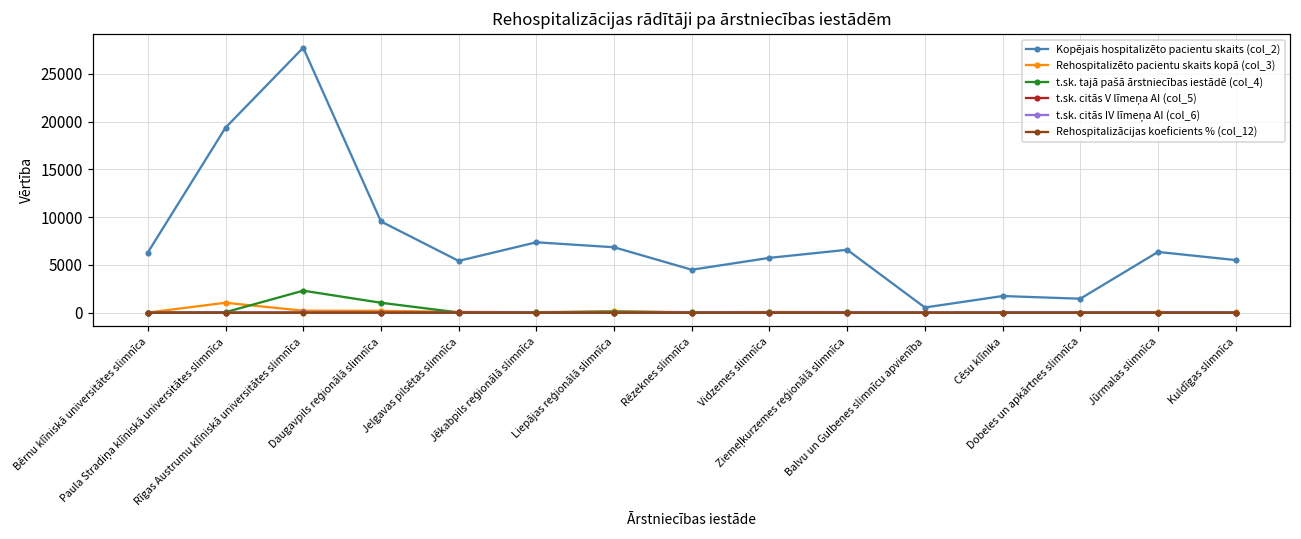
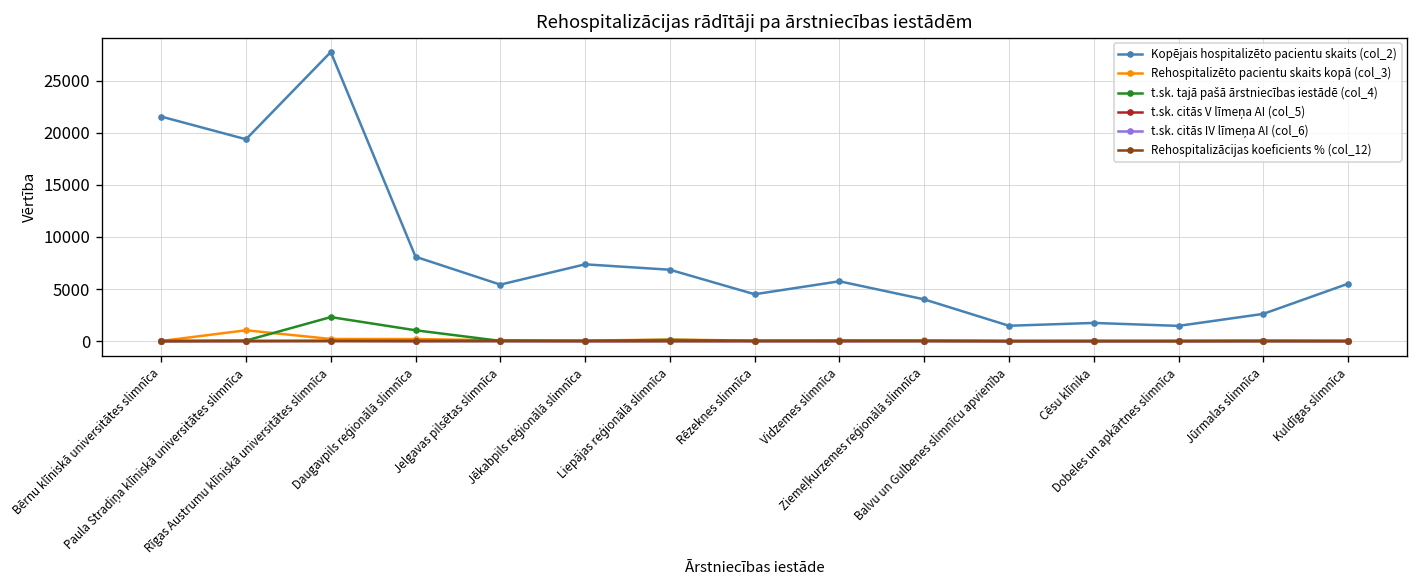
  {
    "Kopējais hospitalizēto pacientu skaits (col_2)": {
-     "Bērnu klīniskā universitātes slimnīca": 6000,
+     "Bērnu klīniskā universitātes slimnīca": 22000,
      "Paula Stradiņa klīniskā universitātes slimnīca": 19000,
      "Rīgas Austrumu klīniskā universitātes slimnīca": 28000,
-     "Daugavpils reģionālā slimnīca": 10000,
+     "Daugavpils reģionālā slimnīca": 8000,
      "Jelgavas pilsētas slimnīca": 5000,
      "Jēkabpils reģionālā slimnīca": 7000,
      "Liepājas reģionālā slimnīca": 7000,
      "Rēzeknes slimnīca": 5000,
      "Vidzemes slimnīca": 6000,
-     "Ziemeļkurzemes reģionālā slimnīca": 7000,
-     "Balvu un Gulbenes slimnīcu apvienība": 500,
+     "Ziemeļkurzemes reģionālā slimnīca": 4000,
+     "Balvu un Gulbenes slimnīcu apvienība": 1500,
      "Cēsu klīnika": 2000,
      "Dobeles un apkārtnes slimnīca": 1000,
-     "Jūrmalas slimnīca": 6000,
+     "Jūrmalas slimnīca": 3000,
      "Kuldīgas slimnīca": 6000
    },
    "Rehospitalizēto pacientu skaits kopā (col_3)": {
      "Paula Stradiņa klīniskā universitātes slimnīca": 1000
    },
    "t.sk. tajā pašā ārstniecības iestādē (col_4)": {
      "Rīgas Austrumu klīniskā universitātes slimnīca": 2000,
      "Daugavpils reģionālā slimnīca": 1000
    }
  }
